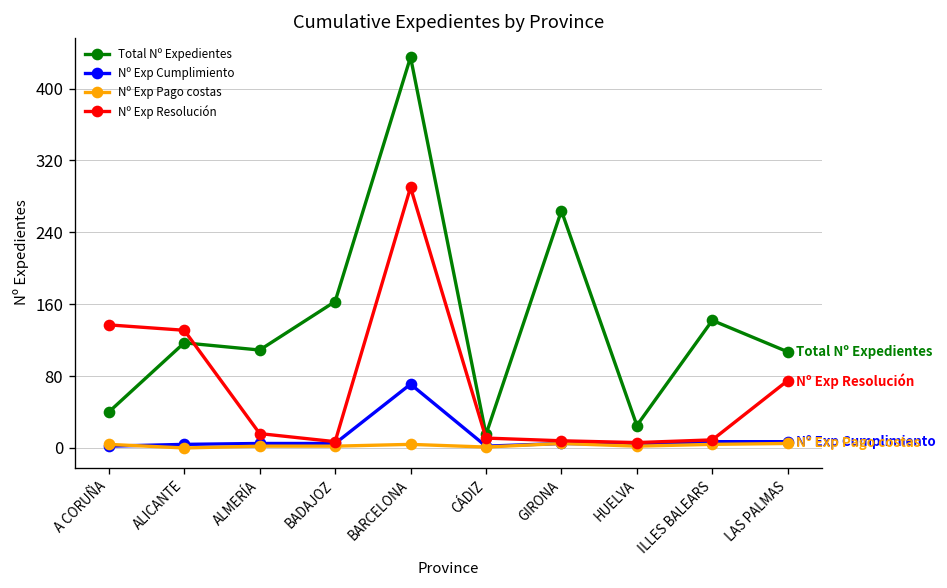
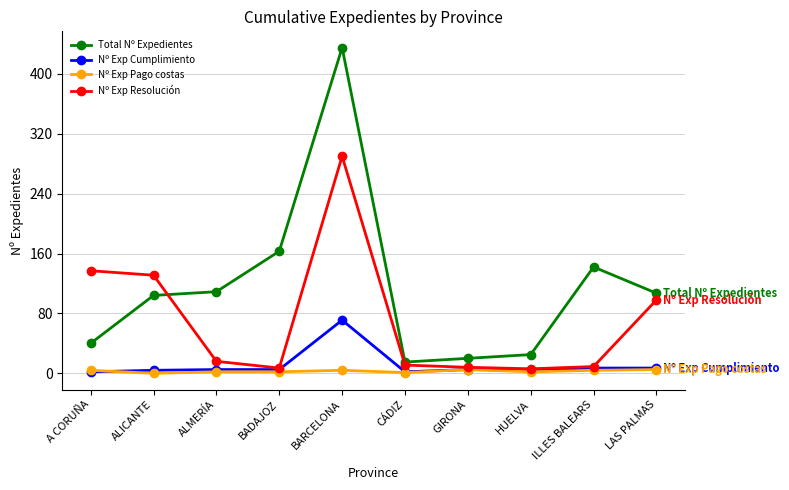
  {
    "Total Nº Expedientes": {
      "A CORUÑA": 40,
-     "ALICANTE": 120,
+     "ALICANTE": 100,
      "ALMERÍA": 110,
      "BADAJOZ": 160,
      "BARCELONA": 440,
      "CÁDIZ": 20,
-     "GIRONA": 260,
+     "GIRONA": 20,
      "HUELVA": 30,
      "ILLES BALEARS": 140,
      "LAS PALMAS": 110
    },
    "Nº Exp Cumplimiento": {
      "ALICANTE": 0,
      "BARCELONA": 70
    },
    "Nº Exp Pago costas": {
      "ALICANTE": 0,
      "BARCELONA": 0
    },
    "Nº Exp Resolución": {
      "A CORUÑA": 140,
      "ALICANTE": 130,
      "ALMERÍA": 20,
      "BARCELONA": 290,
      "CÁDIZ": 10,
-     "LAS PALMAS": 80
+     "LAS PALMAS": 100
    }
  }
